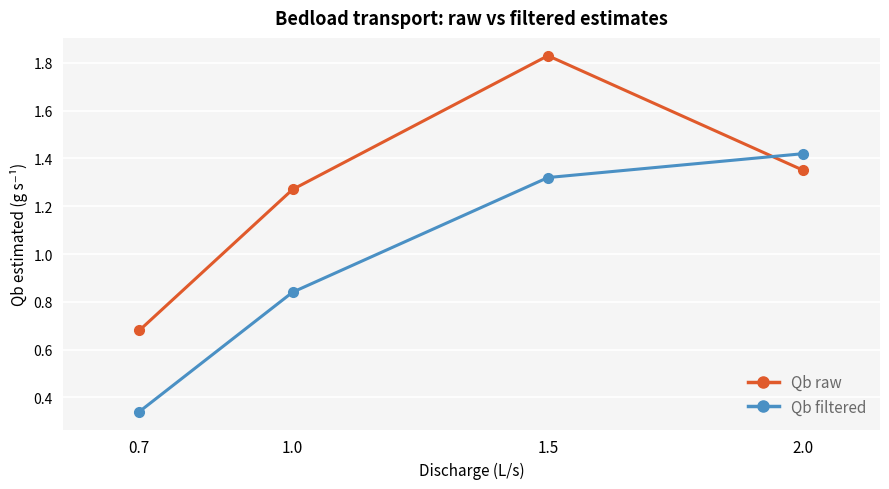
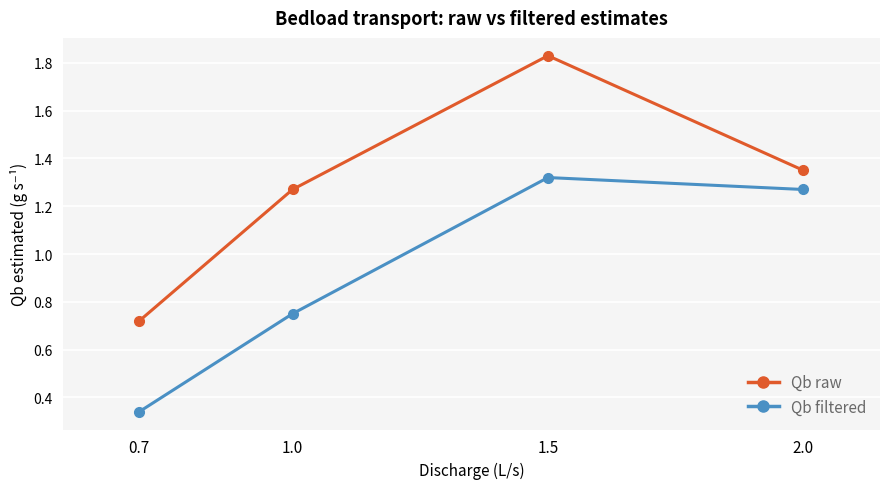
  {
    "Qb raw": {
-     "0.7": 0.68,
+     "0.7": 0.72,
      "1.0": 1.27,
      "1.5": 1.83,
      "2.0": 1.35
    },
    "Qb filtered": {
      "0.7": 0.34,
-     "1.0": 0.84,
+     "1.0": 0.75,
      "1.5": 1.32,
-     "2.0": 1.42
+     "2.0": 1.27
    }
  }
